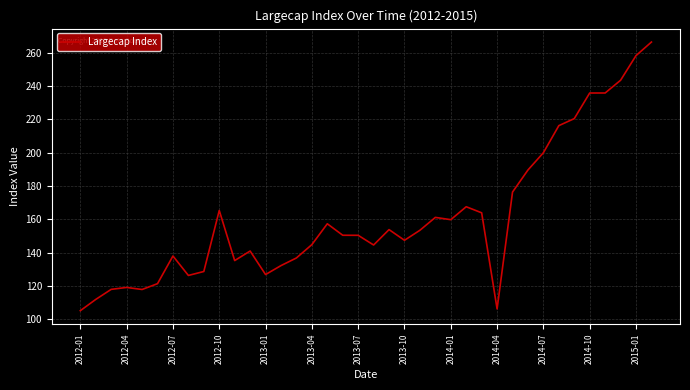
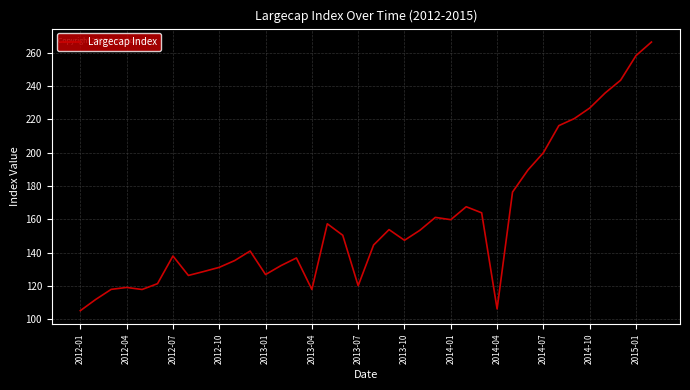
  {
    "2012-01": 105,
    "2012-04": 119,
    "2012-07": 138,
-   "2012-10": 165,
+   "2012-10": 131,
    "2013-01": 127,
-   "2013-04": 145,
-   "2013-07": 150,
+   "2013-04": 118,
+   "2013-07": 120,
    "2013-10": 147,
    "2014-01": 160,
    "2014-04": 106,
    "2014-07": 200,
-   "2014-10": 236,
+   "2014-10": 227,
    "2015-01": 258
  }
